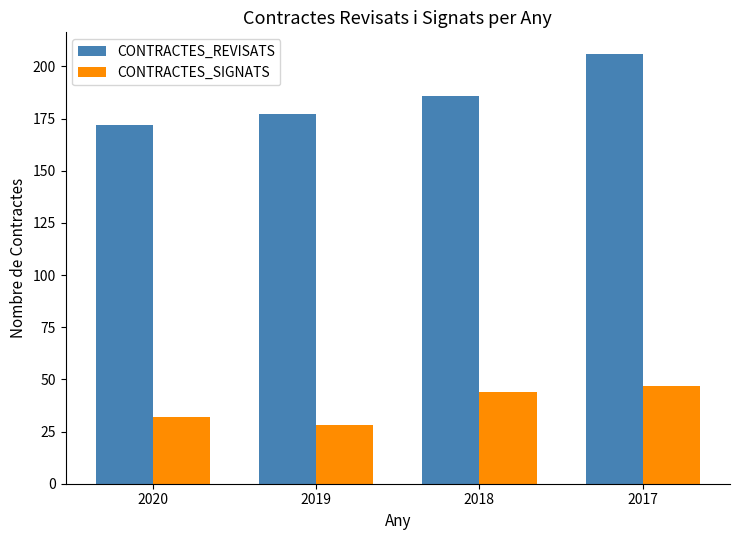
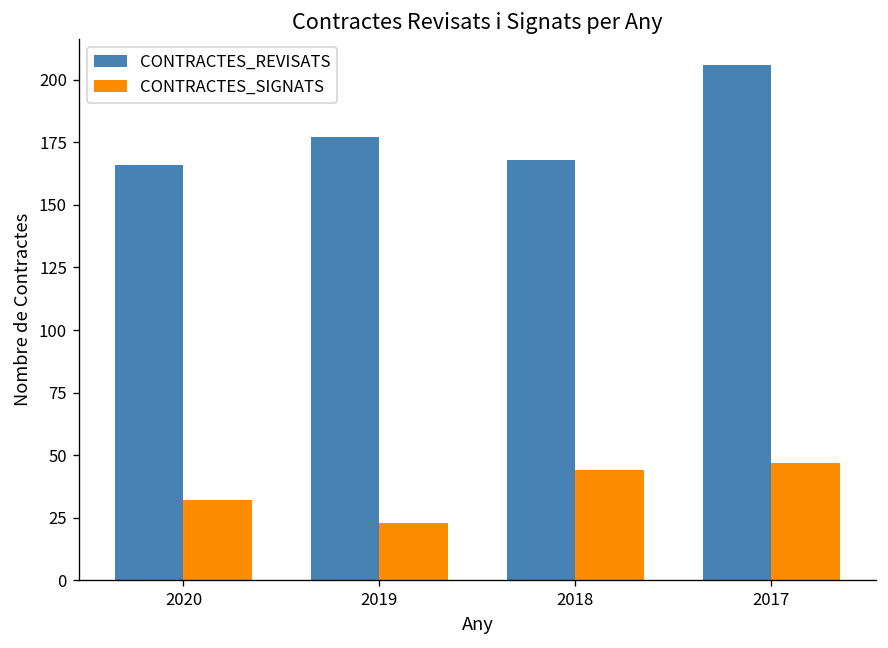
  {
    "CONTRACTES_REVISATS": {
-     "2020": 172,
+     "2020": 166,
      "2019": 177,
-     "2018": 186,
+     "2018": 168,
      "2017": 206
    },
    "CONTRACTES_SIGNATS": {
      "2020": 32,
-     "2019": 28,
+     "2019": 23,
      "2018": 44,
      "2017": 47
    }
  }
